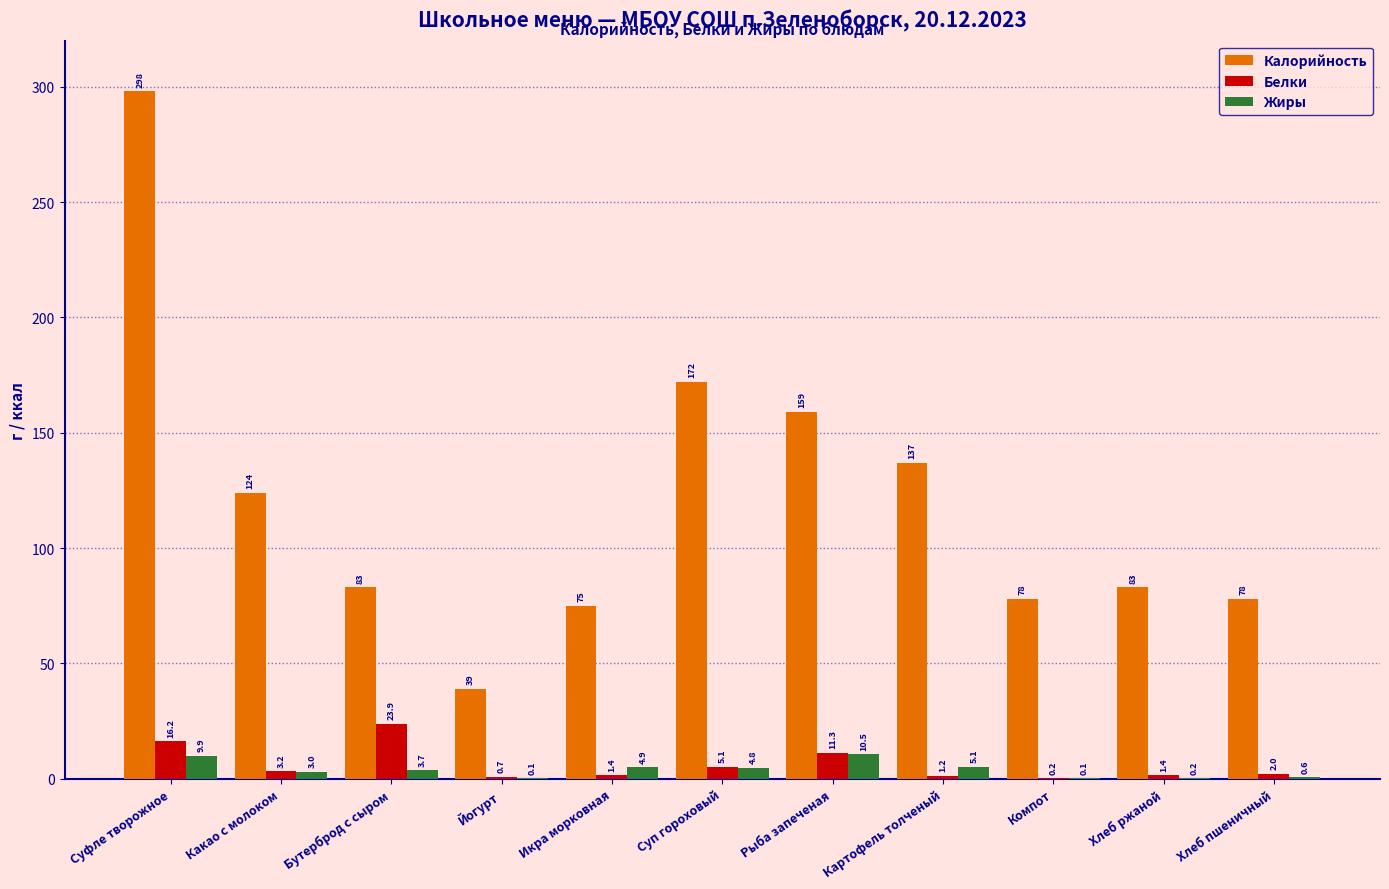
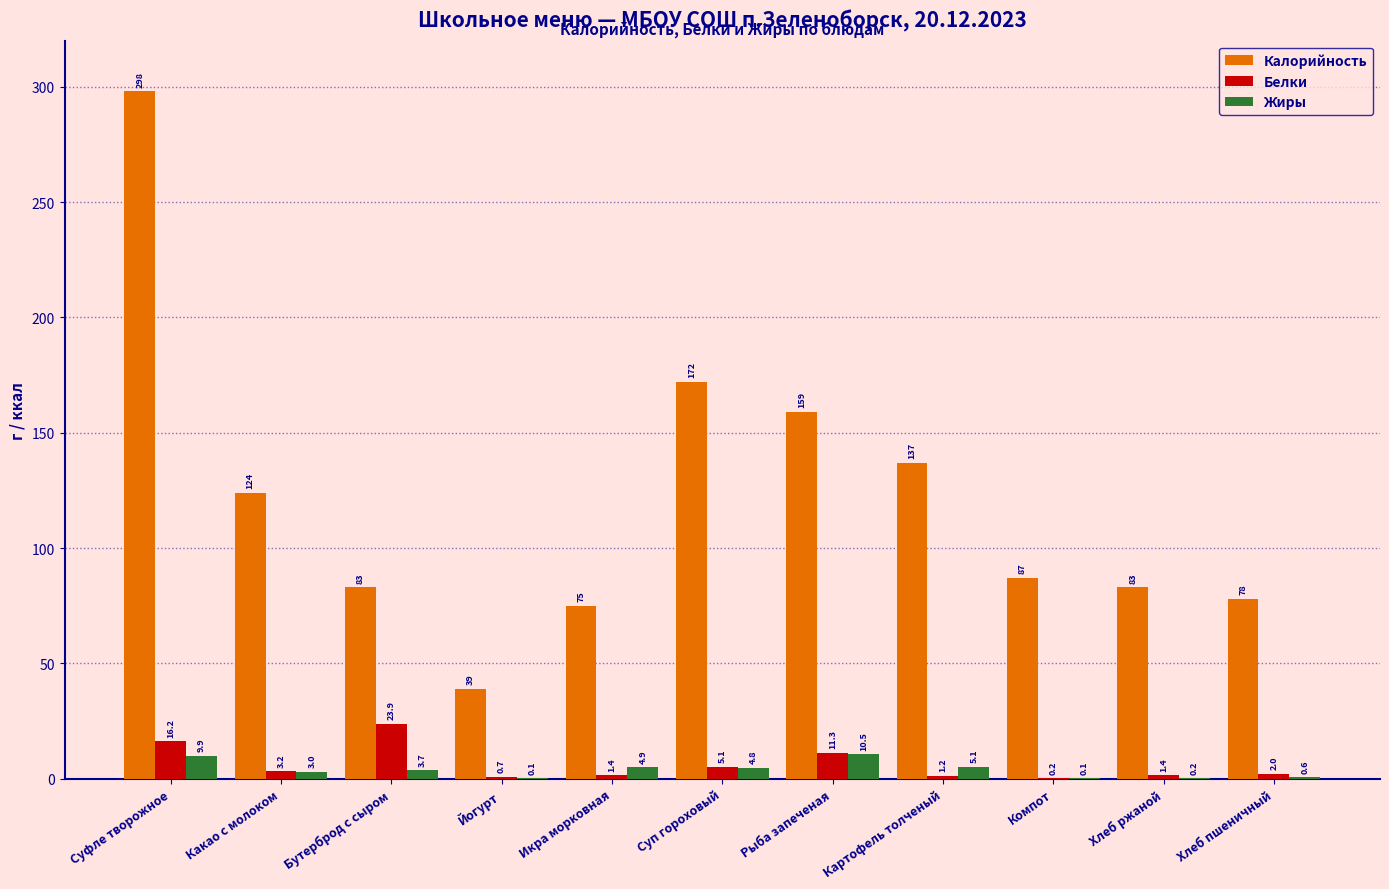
  {
    "Калорийность": {
      "Суфле творожное": 298,
      "Какао с молоком": 124,
      "Бутерброд с сыром": 83,
      "Йогурт": 39,
      "Икра морковная": 75,
      "Суп гороховый": 172,
      "Рыба запеченая": 159,
      "Картофель толченый": 137,
-     "Компот": 78,
+     "Компот": 87,
      "Хлеб ржаной": 83,
      "Хлеб пшеничный": 78
    },
    "Белки": {
      "Суфле творожное": 16.2,
      "Какао с молоком": 3.2,
      "Бутерброд с сыром": 23.9,
      "Йогурт": 0.7,
      "Икра морковная": 1.4,
      "Суп гороховый": 5.1,
      "Рыба запеченая": 11.3,
      "Картофель толченый": 1.2,
      "Компот": 0.2,
      "Хлеб ржаной": 1.4,
      "Хлеб пшеничный": 2.0
    },
    "Жиры": {
      "Суфле творожное": 9.9,
      "Какао с молоком": 3.0,
      "Бутерброд с сыром": 3.7,
      "Йогурт": 0.1,
      "Икра морковная": 4.9,
      "Суп гороховый": 4.8,
      "Рыба запеченая": 10.5,
      "Картофель толченый": 5.1,
      "Компот": 0.1,
      "Хлеб ржаной": 0.2,
      "Хлеб пшеничный": 0.6
    }
  }
